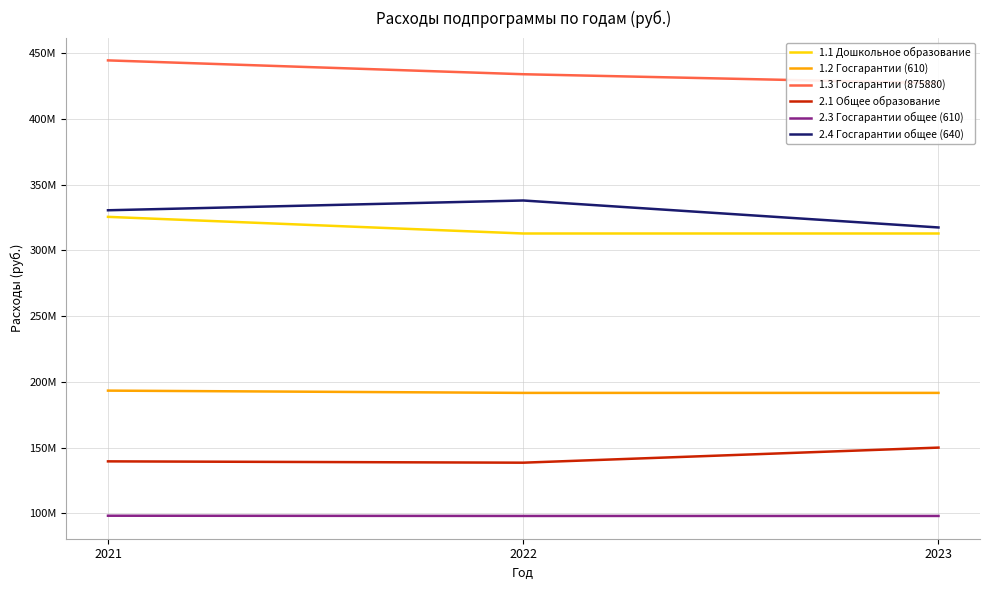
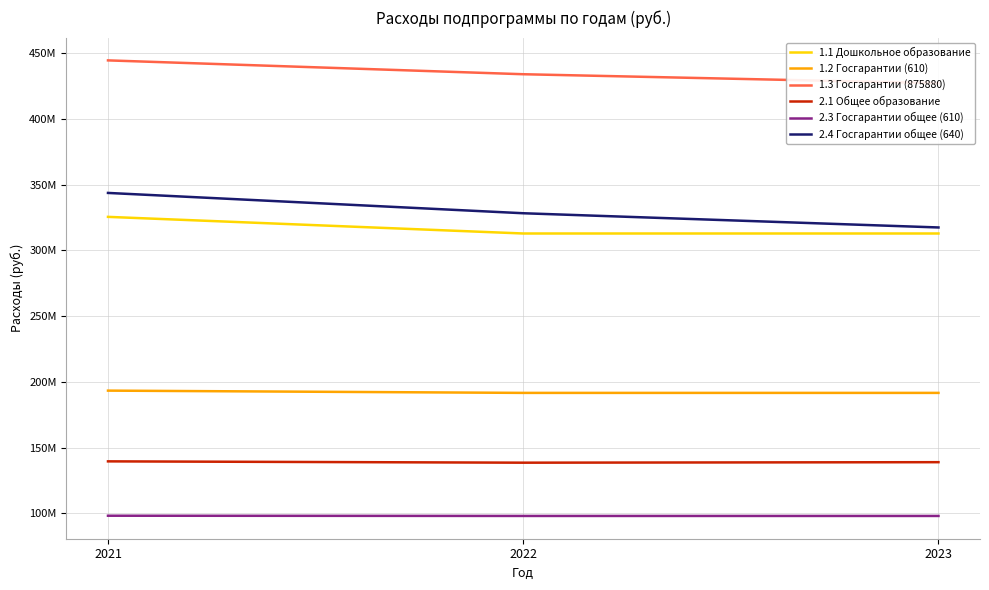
  {
    "1.3 Госгарантии (875880)": {
      "2021": 445000000,
      "2022": 434000000
    },
    "2.1 Общее образование": {
      "2021": 140000000,
      "2022": 138000000,
-     "2023": 150000000
+     "2023": 139000000
    },
    "2.3 Госгарантии общее (610)": {
      "2021": 98000000,
      "2022": 98000000,
      "2023": 98000000
    },
    "2.4 Госгарантии общее (640)": {
-     "2021": 331000000,
-     "2022": 338000000,
+     "2021": 344000000,
+     "2022": 328000000,
      "2023": 318000000
    }
  }
